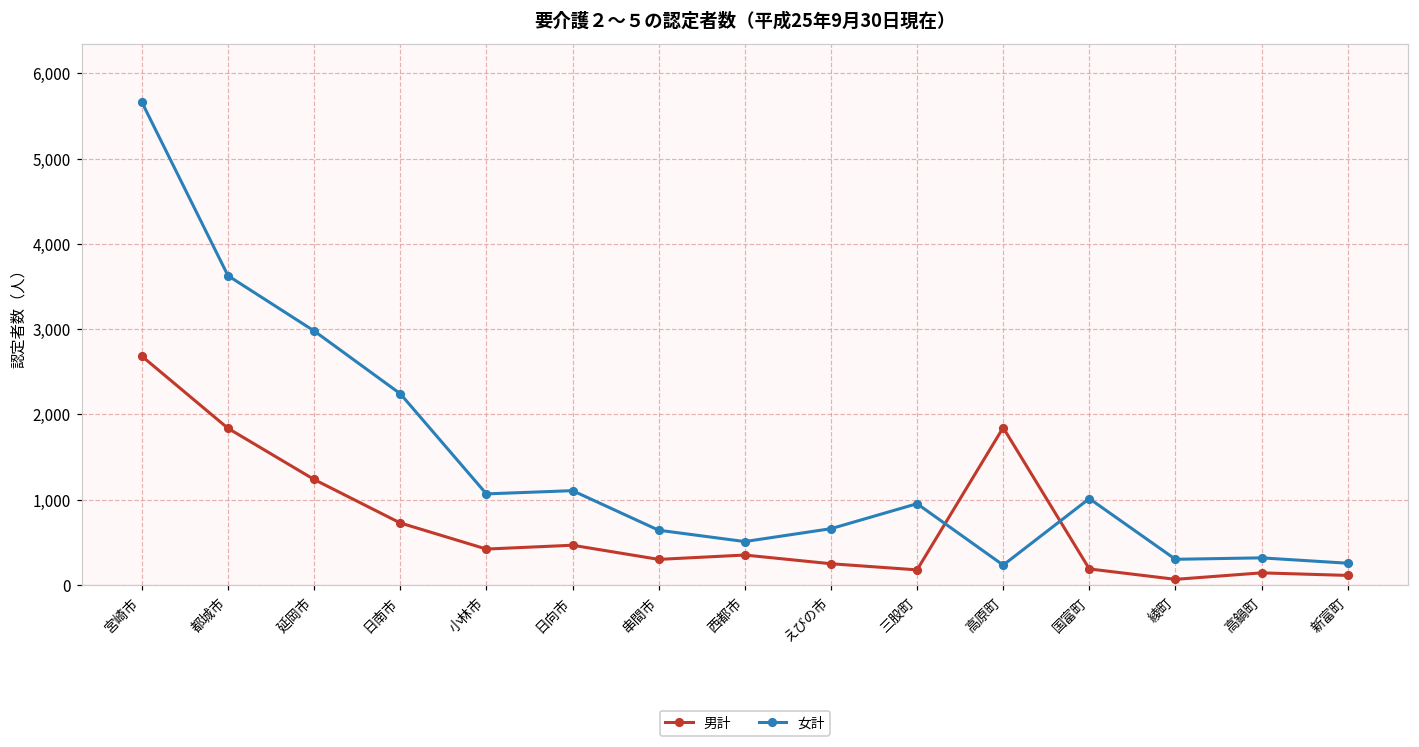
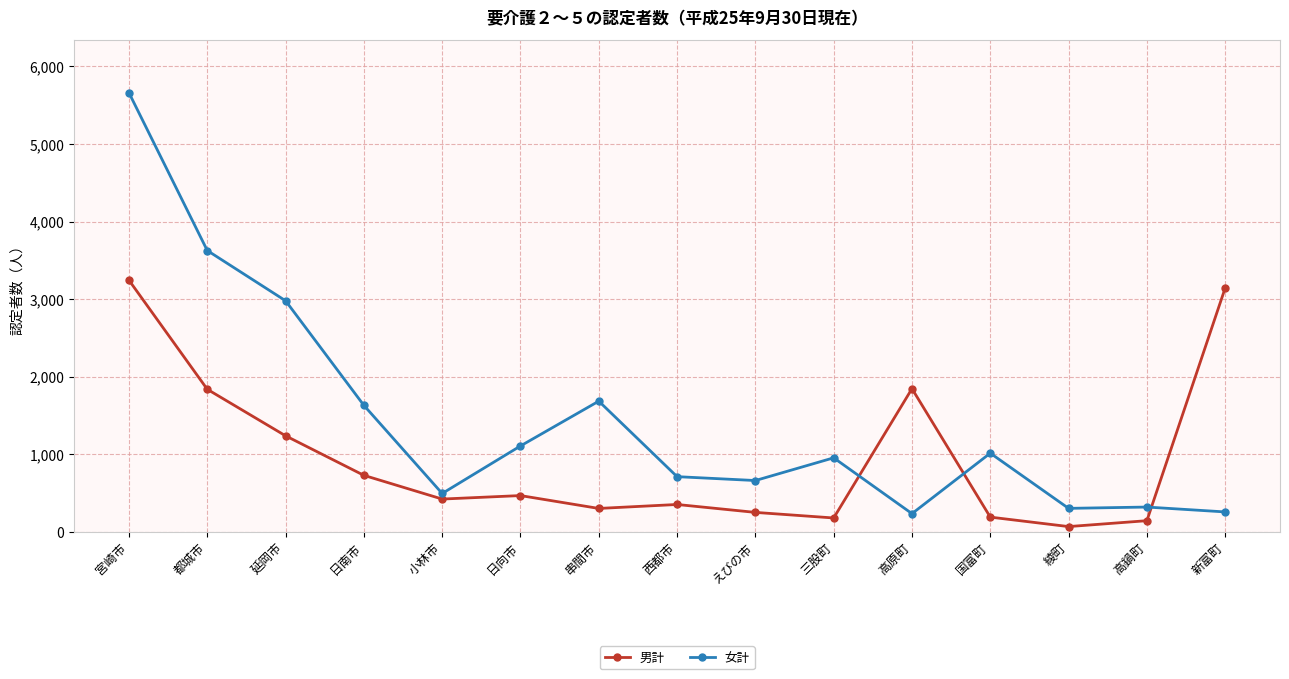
  {
    "男計": {
-     "宮崎市": "2,700",
+     "宮崎市": "3,200",
      "都城市": "1,800",
      "延岡市": "1,200",
      "日南市": "700",
      "小林市": "400",
      "日向市": "500",
      "串間市": "300",
      "西都市": "400",
      "えびの市": "200",
      "三股町": "200",
      "高原町": "1,800",
      "国富町": "200",
      "綾町": "100",
      "高鍋町": "100",
-     "新富町": "100"
+     "新富町": "3,100"
    },
    "女計": {
      "宮崎市": "5,700",
      "都城市": "3,600",
      "延岡市": "3,000",
-     "日南市": "2,200",
-     "小林市": "1,100",
+     "日南市": "1,600",
+     "小林市": "500",
      "日向市": "1,100",
-     "串間市": "600",
-     "西都市": "500",
+     "串間市": "1,700",
+     "西都市": "700",
      "えびの市": "700",
      "三股町": "1,000",
      "高原町": "200",
      "国富町": "1,000",
      "綾町": "300",
      "高鍋町": "300",
      "新富町": "300"
    }
  }
